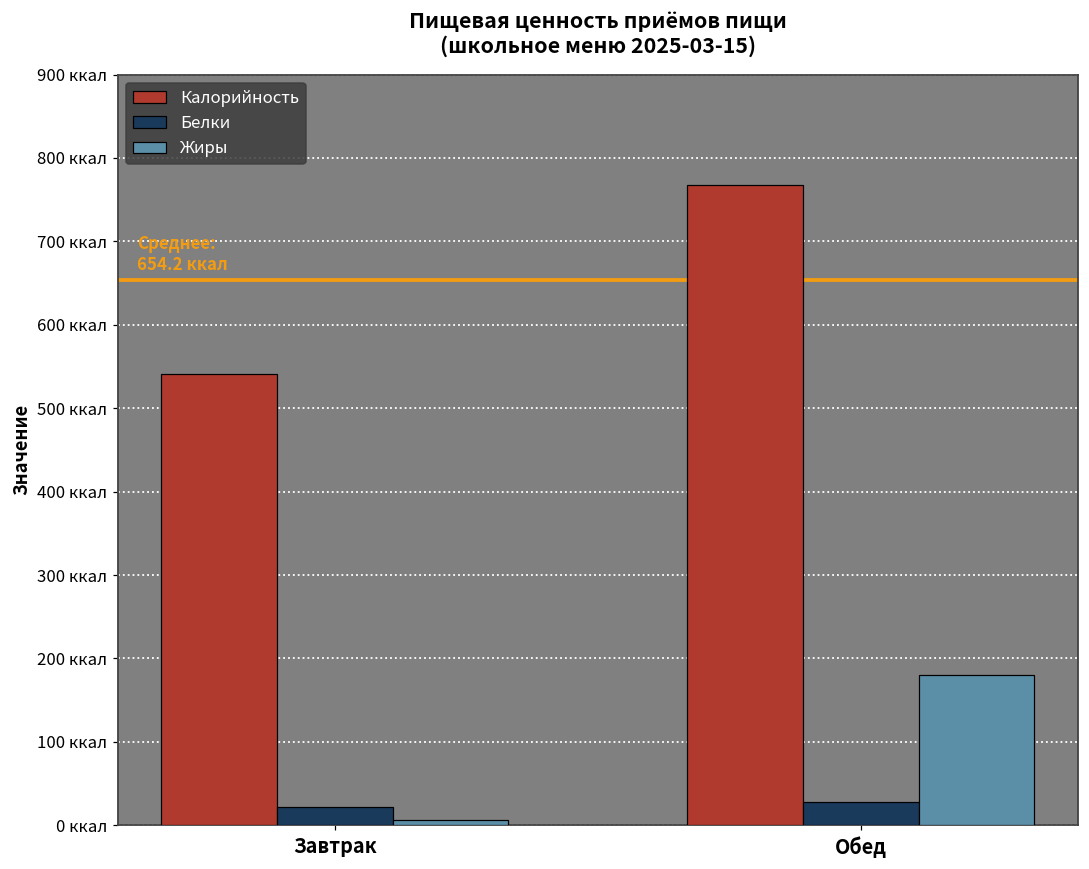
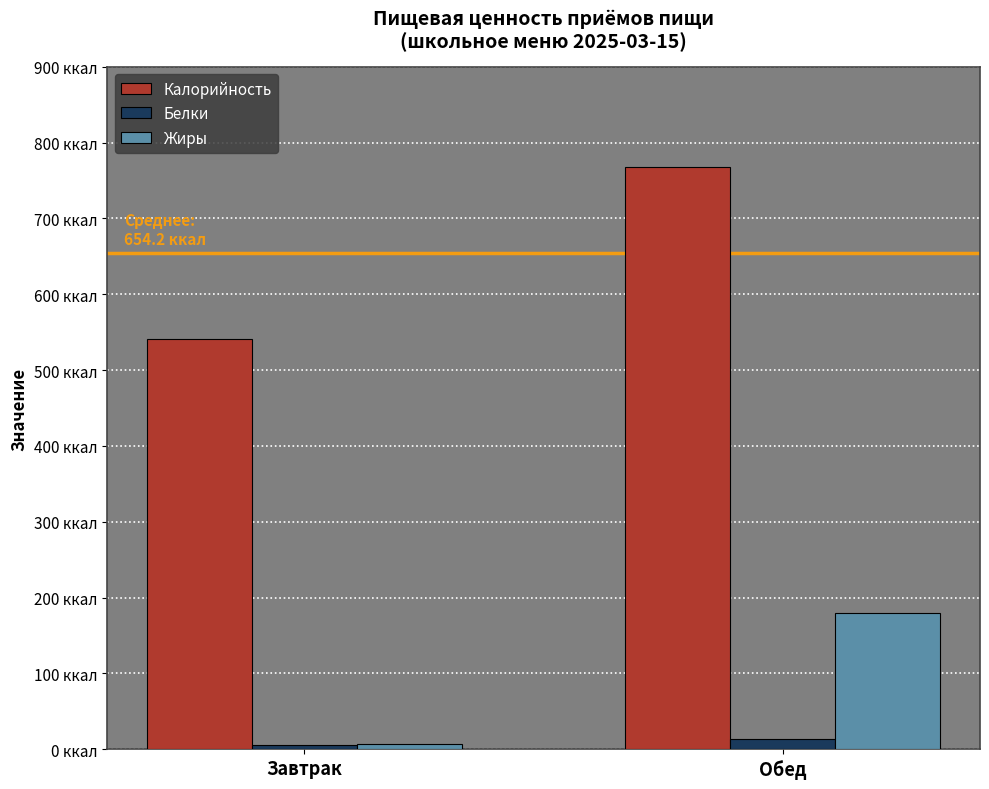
  {
    "Калорийность": {
      "Завтрак": "540 ккал",
      "Обед": "770 ккал"
    },
    "Белки": {
-     "Завтрак": "20 ккал",
-     "Обед": "30 ккал"
+     "Завтрак": "10 ккал",
+     "Обед": "10 ккал"
    },
    "Жиры": {
      "Завтрак": "10 ккал",
      "Обед": "180 ккал"
    }
  }
